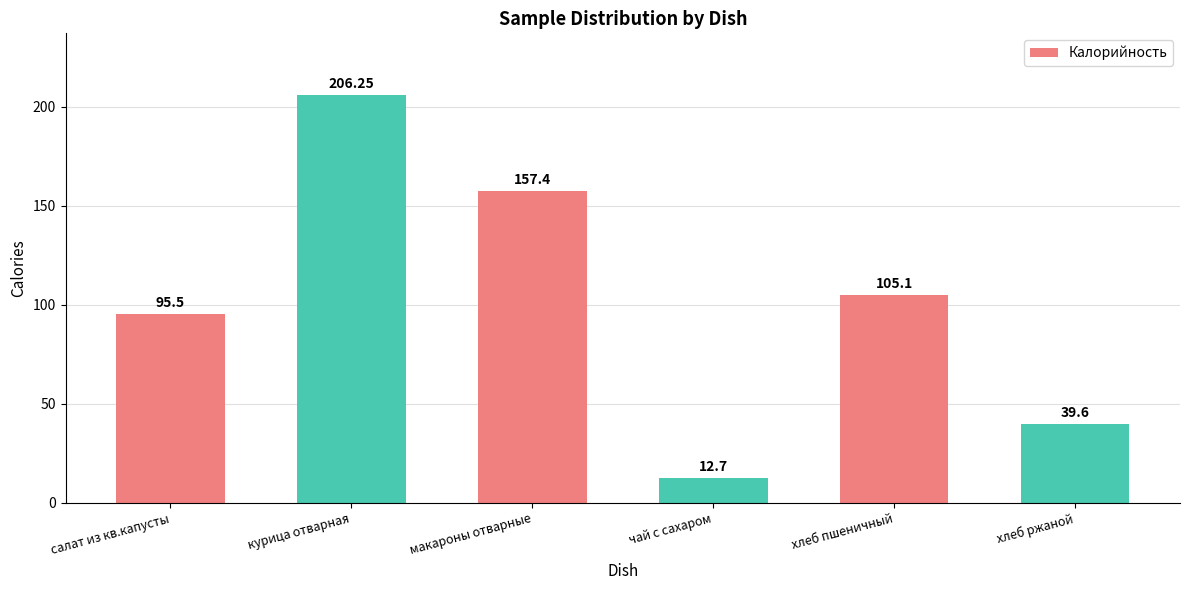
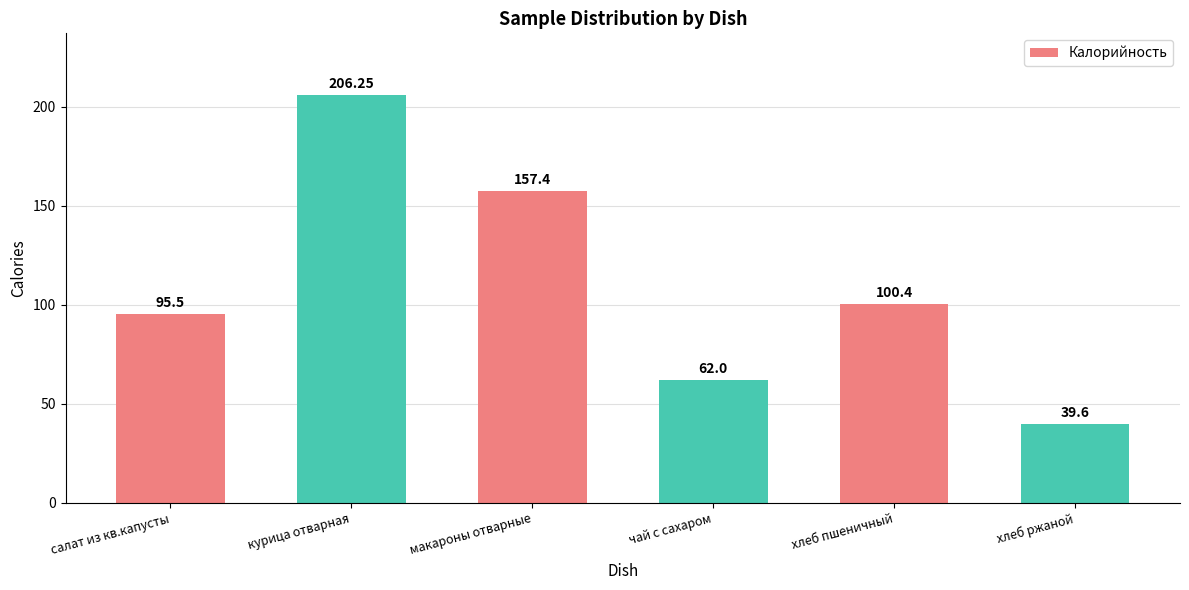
  {
    "салат из кв.капусты": 95.5,
    "курица отварная": 206.25,
    "макароны отварные": 157.4,
-   "чай с сахаром": 12.7,
-   "хлеб пшеничный": 105.1,
+   "чай с сахаром": 62.0,
+   "хлеб пшеничный": 100.4,
    "хлеб ржаной": 39.6
  }
